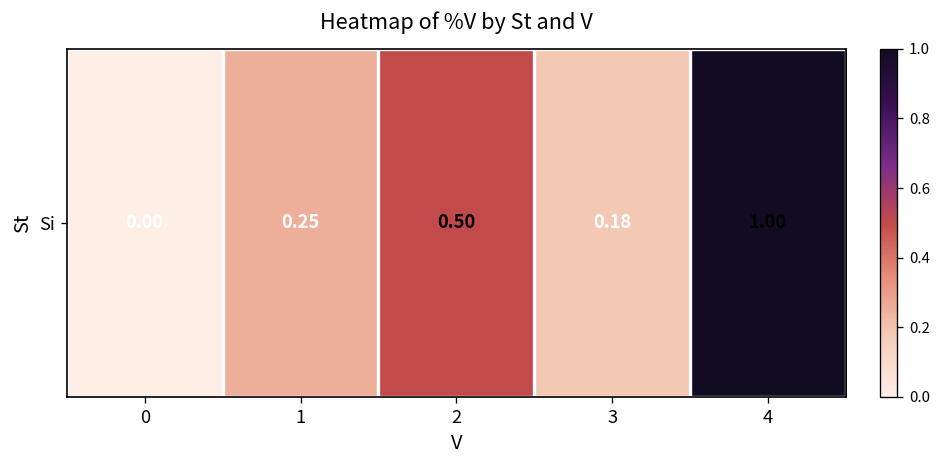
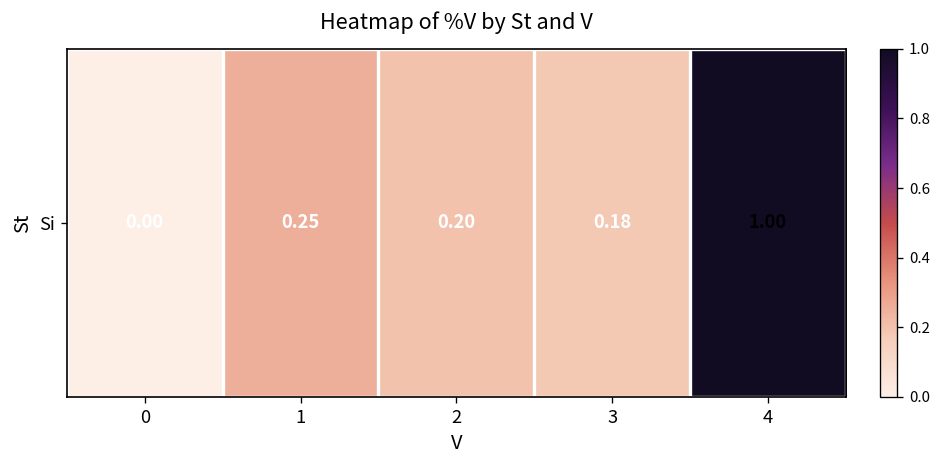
  {
    "Si": {
      "1": 0.25,
-     "2": 0.50,
+     "2": 0.20,
      "3": 0.18
    }
  }
